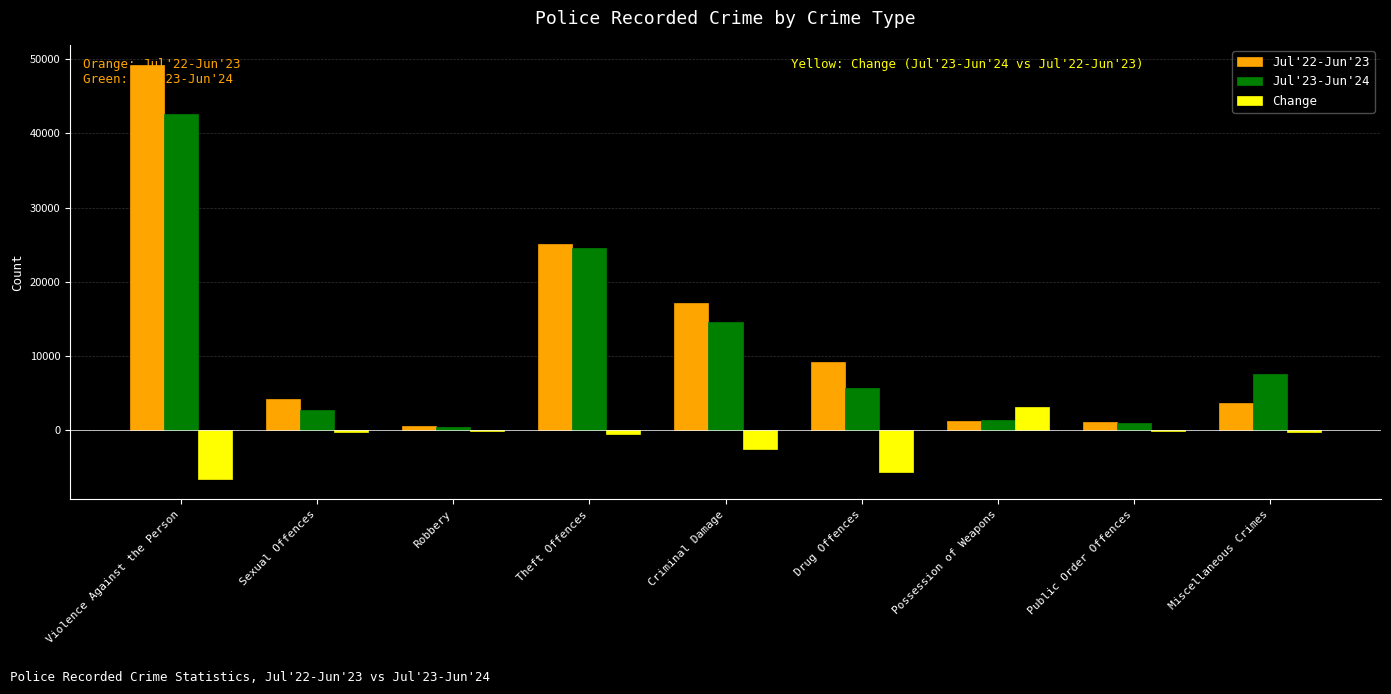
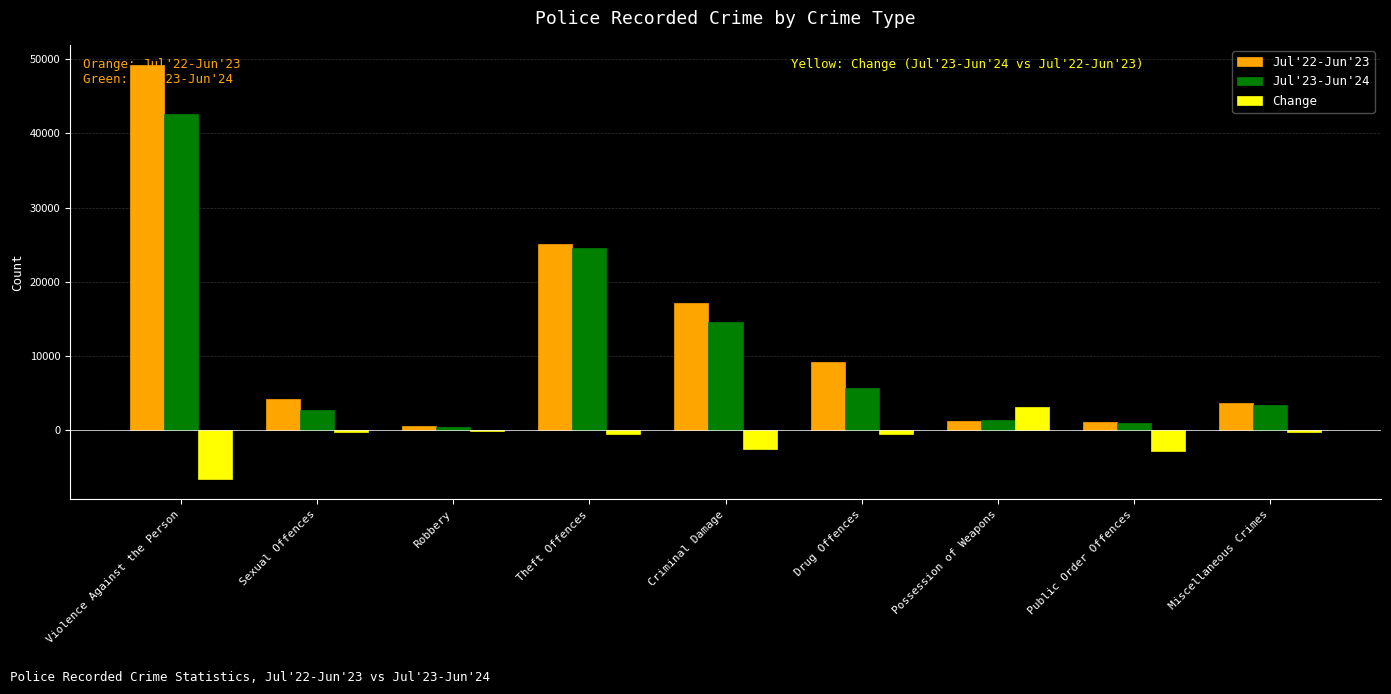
  {
    "Jul'22-Jun'23": {
      "Sexual Offences": 4000,
      "Robbery": 1000,
      "Theft Offences": 25000,
      "Criminal Damage": 17000,
      "Drug Offences": 9000,
      "Possession of Weapons": 1000,
      "Public Order Offences": 1000,
      "Miscellaneous Crimes": 4000
    },
    "Jul'23-Jun'24": {
      "Violence Against the Person": 43000,
      "Sexual Offences": 3000,
      "Robbery": 0,
      "Theft Offences": 25000,
      "Criminal Damage": 15000,
      "Drug Offences": 6000,
      "Possession of Weapons": 1000,
      "Public Order Offences": 1000,
-     "Miscellaneous Crimes": 8000
+     "Miscellaneous Crimes": 3000
    },
    "Change": {
      "Violence Against the Person": -7000,
      "Theft Offences": -1000,
      "Criminal Damage": -3000,
-     "Drug Offences": -6000,
+     "Drug Offences": -1000,
      "Possession of Weapons": 3000,
-     "Public Order Offences": 0
+     "Public Order Offences": -3000
    }
  }
